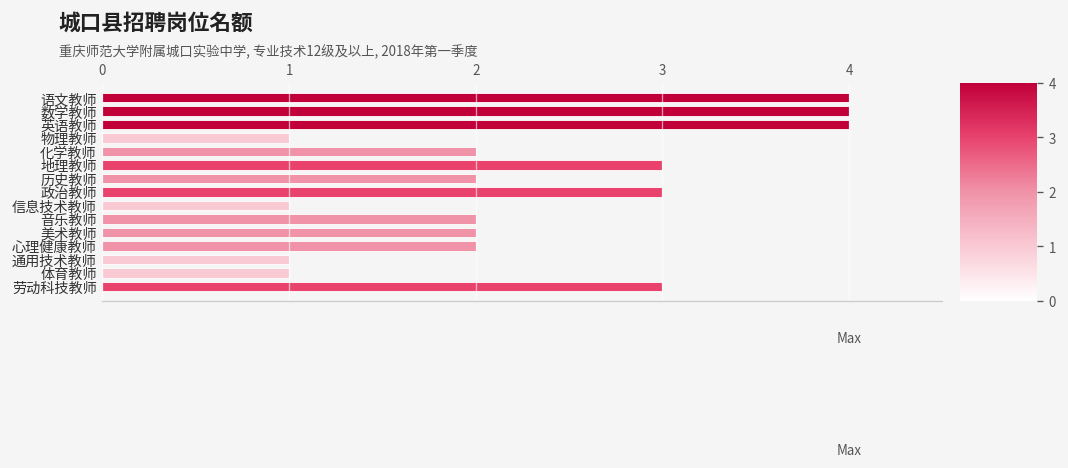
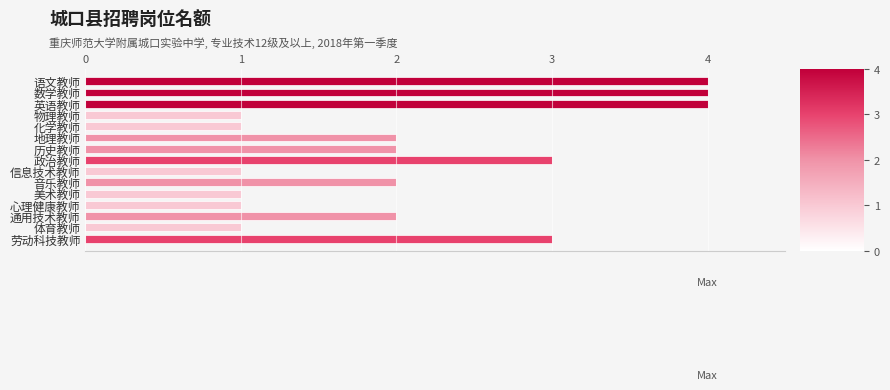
  {
    "语文教师": 4,
    "数学教师": 4,
    "英语教师": 4,
    "物理教师": 1,
-   "化学教师": 2,
-   "地理教师": 3,
+   "化学教师": 1,
+   "地理教师": 2,
    "历史教师": 2,
    "政治教师": 3,
    "信息技术教师": 1,
    "音乐教师": 2,
-   "美术教师": 2,
-   "心理健康教师": 2,
-   "通用技术教师": 1,
+   "美术教师": 1,
+   "心理健康教师": 1,
+   "通用技术教师": 2,
    "体育教师": 1,
    "劳动科技教师": 3
  }
